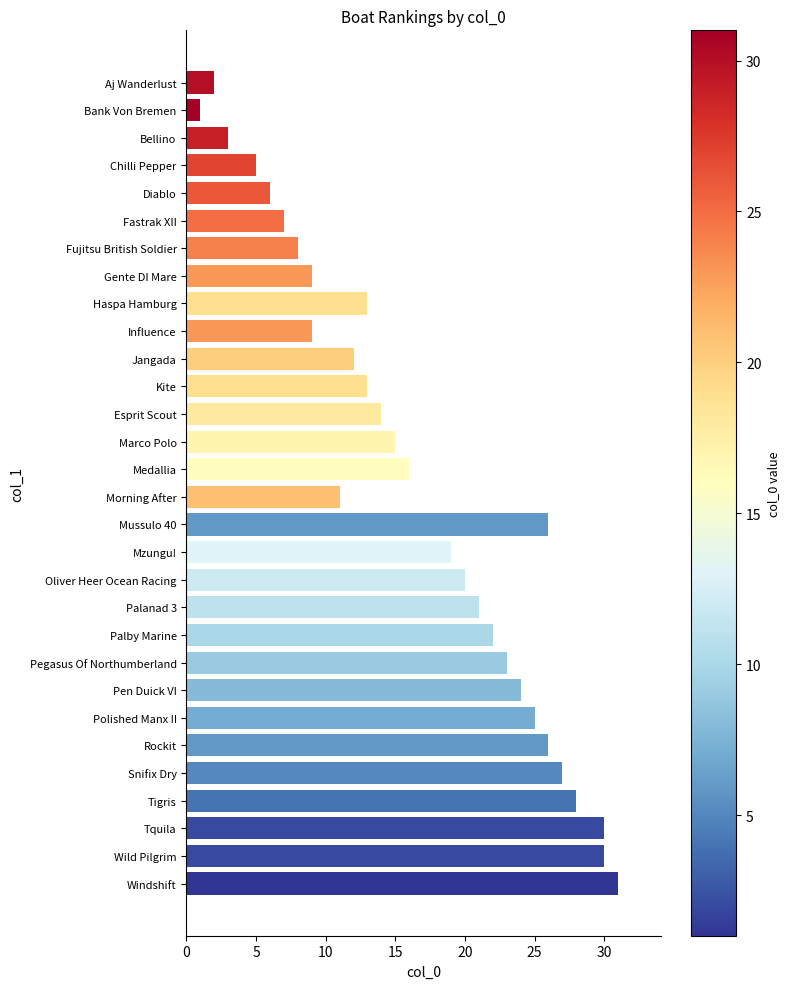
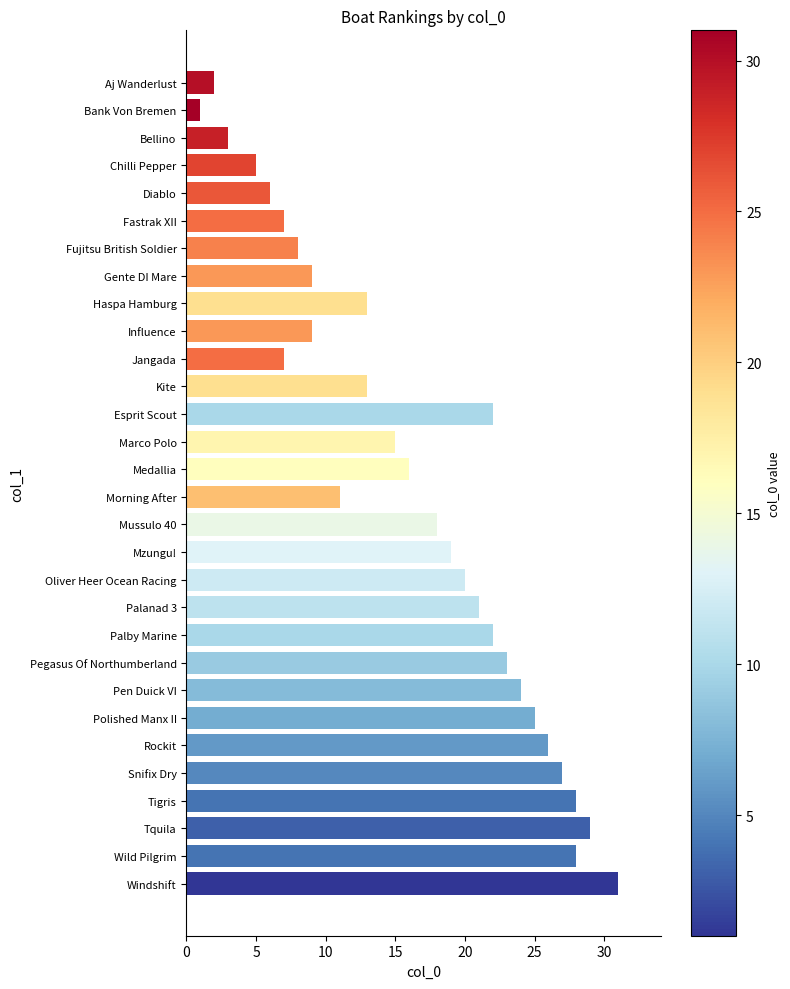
  {
    "Aj Wanderlust": 2,
    "Bank Von Bremen": 1,
    "Bellino": 3,
    "Chilli Pepper": 5,
    "Diablo": 6,
    "Fastrak XII": 7,
    "Fujitsu British Soldier": 8,
    "Gente DI Mare": 9,
    "Haspa Hamburg": 13,
    "Influence": 9,
-   "Jangada": 12,
+   "Jangada": 7,
    "Kite": 13,
-   "Esprit Scout": 14,
+   "Esprit Scout": 22,
    "Marco Polo": 15,
    "Medallia": 16,
    "Morning After": 11,
-   "Mussulo 40": 26,
+   "Mussulo 40": 18,
    "Mzungu!": 19,
    "Oliver Heer Ocean Racing": 20,
    "Palanad 3": 21,
    "Palby Marine": 22,
    "Pegasus Of Northumberland": 23,
    "Pen Duick VI": 24,
    "Polished Manx II": 25,
    "Rockit": 26,
    "Snifix Dry": 27,
    "Tigris": 28,
-   "Tquila": 30,
-   "Wild Pilgrim": 30,
+   "Tquila": 29,
+   "Wild Pilgrim": 28,
    "Windshift": 31
  }
